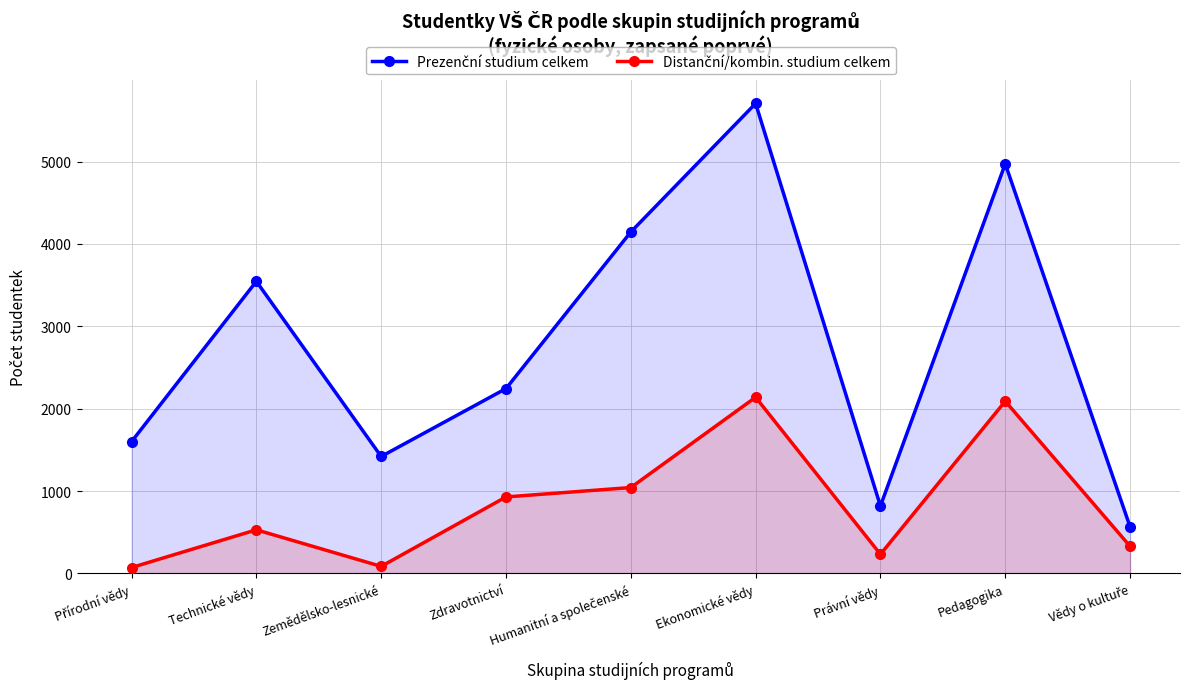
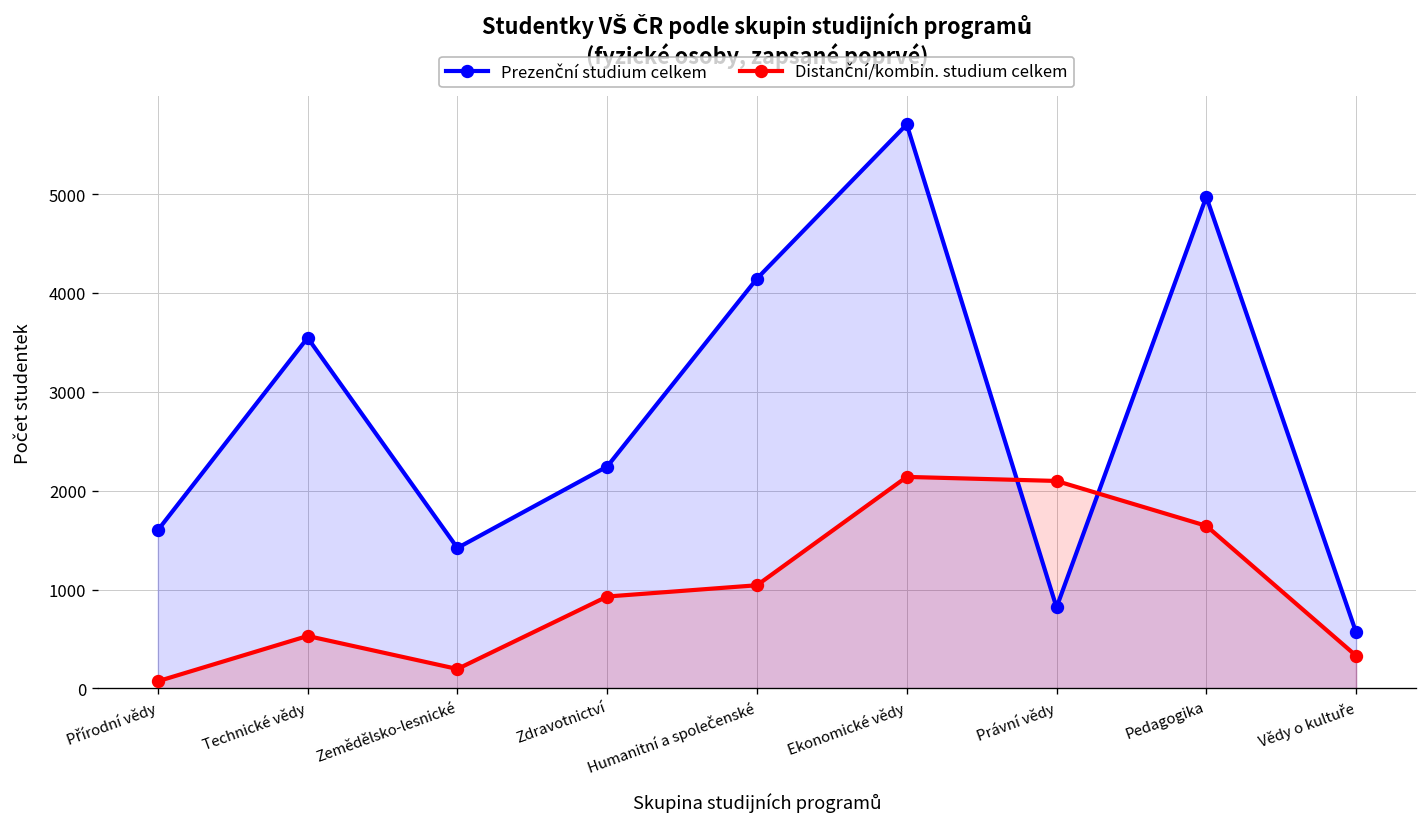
  {
    "Prezenční studium celkem": {
      "Přírodní vědy": 1600,
      "Technické vědy": 3500,
      "Zemědělsko-lesnické": 1400,
      "Zdravotnictví": 2200,
      "Humanitní a společenské": 4100,
      "Ekonomické vědy": 5700,
      "Právní vědy": 800,
      "Pedagogika": 5000,
      "Vědy o kultuře": 600
    },
    "Distanční/kombin. studium celkem": {
      "Přírodní vědy": 100,
      "Technické vědy": 500,
-     "Zemědělsko-lesnické": 100,
+     "Zemědělsko-lesnické": 200,
      "Zdravotnictví": 900,
      "Humanitní a společenské": 1000,
      "Ekonomické vědy": 2100,
-     "Právní vědy": 200,
-     "Pedagogika": 2100,
+     "Právní vědy": 2100,
+     "Pedagogika": 1600,
      "Vědy o kultuře": 300
    }
  }
